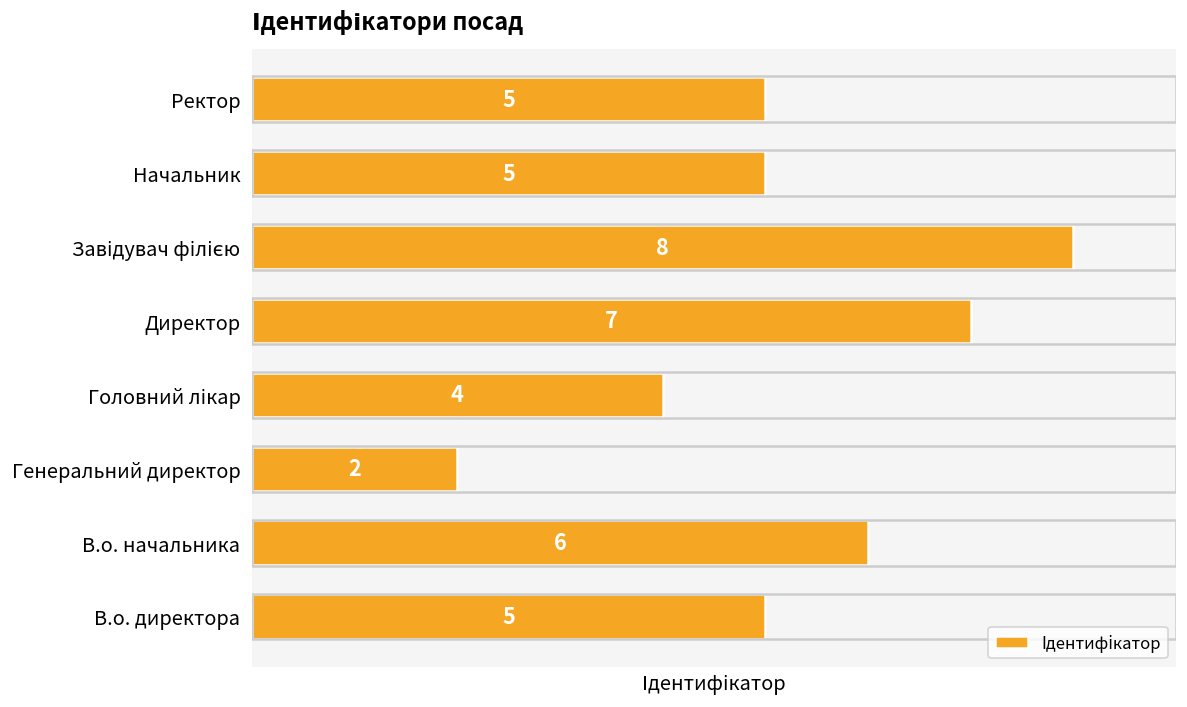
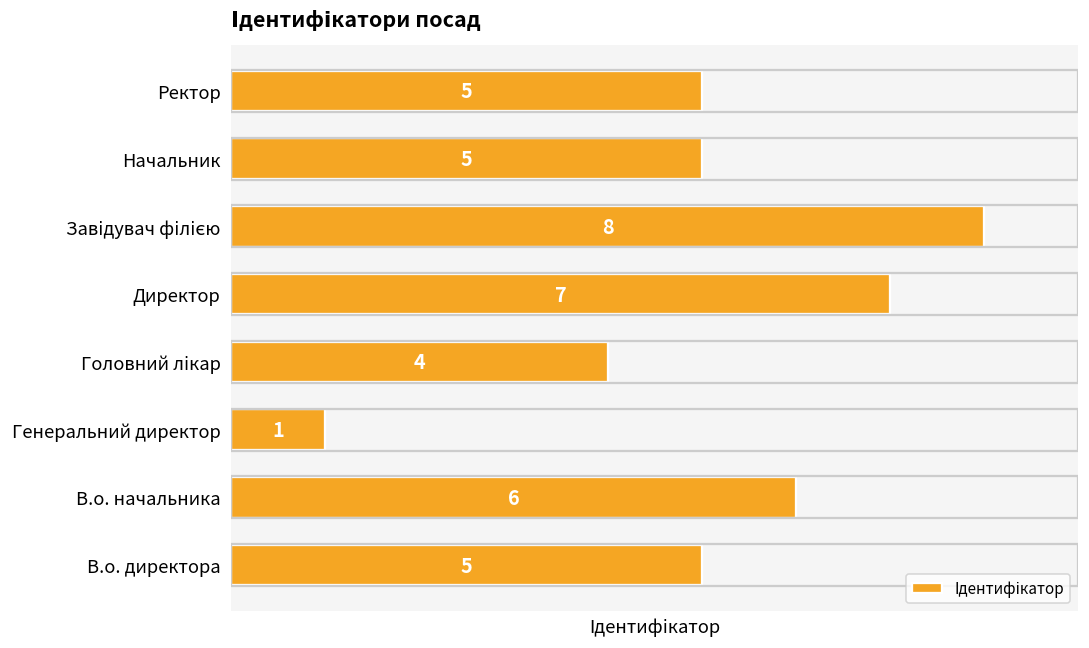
  {
    "Ректор": 5,
    "Начальник": 5,
    "Завідувач філією": 8,
    "Директор": 7,
    "Головний лікар": 4,
-   "Генеральний директор": 2,
+   "Генеральний директор": 1,
    "В.о. начальника": 6,
    "В.о. директора": 5
  }
